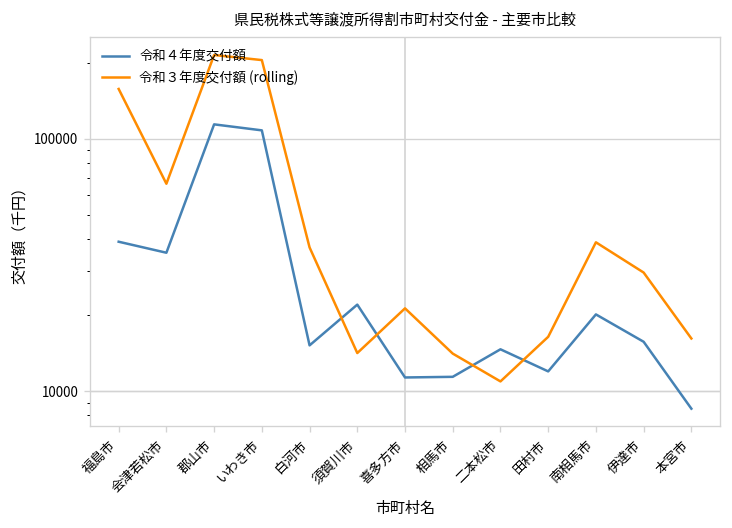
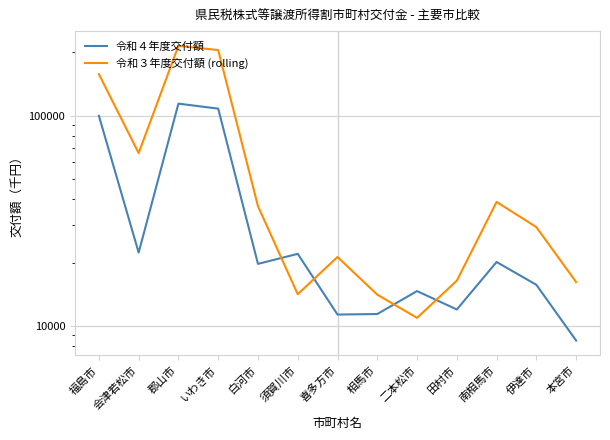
  {
    "令和４年度交付額": {
-     "福島市": 39000,
-     "会津若松市": 35000,
+     "福島市": 100000,
+     "会津若松市": 22000,
      "郡山市": 110000,
      "いわき市": 110000,
-     "白河市": 15000,
+     "白河市": 20000,
      "須賀川市": 22000,
      "喜多方市": 11000,
      "相馬市": 11000,
      "二本松市": 15000,
      "田村市": 12000,
      "南相馬市": 20000,
      "伊達市": 16000,
      "本宮市": 8500
    },
    "令和３年度交付額 (rolling)": {
      "福島市": 160000,
      "会津若松市": 66000,
      "郡山市": 210000,
      "いわき市": 200000,
      "白河市": 37000,
      "須賀川市": 14000,
      "喜多方市": 21000,
      "相馬市": 14000,
      "二本松市": 11000,
      "田村市": 16000,
      "南相馬市": 39000,
      "伊達市": 29000,
      "本宮市": 16000
    }
  }
